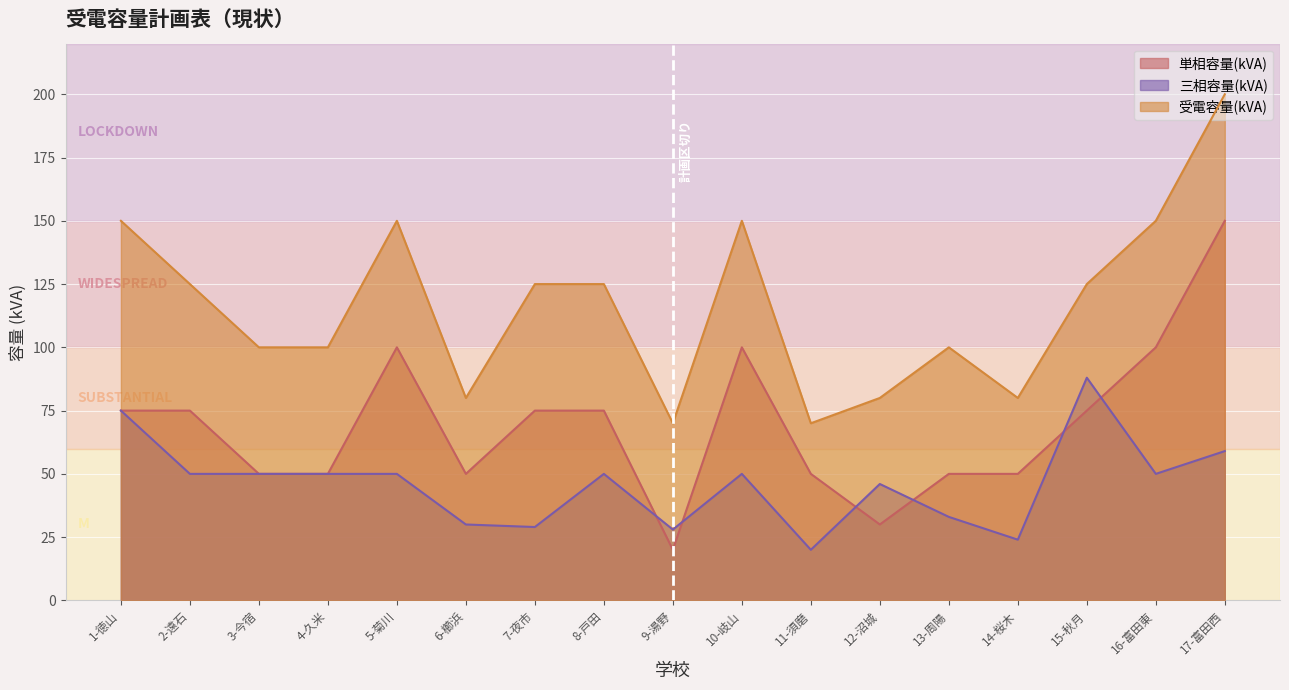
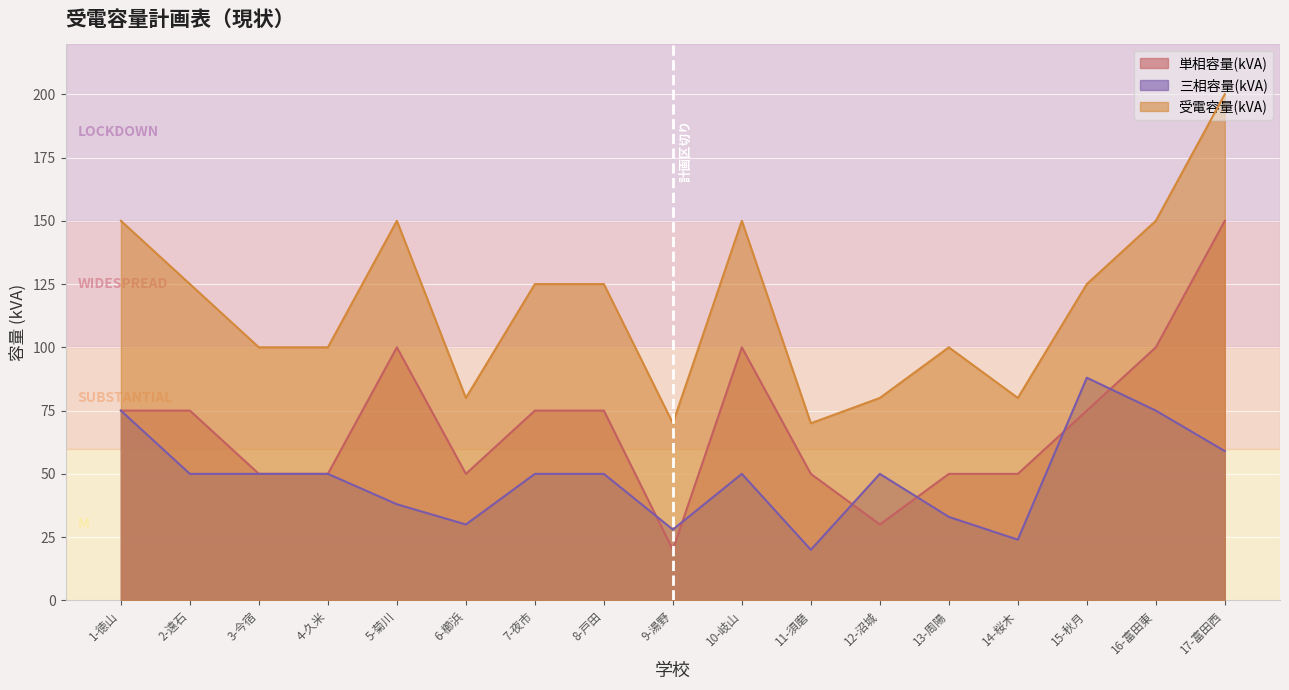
  {
    "三相容量(kVA)": {
      "2-遠石": 50,
-     "5-菊川": 50,
+     "5-菊川": 38,
      "6-櫛浜": 30,
-     "7-夜市": 29,
+     "7-夜市": 50,
      "8-戸田": 50,
      "9-湯野": 28,
      "10-岐山": 50,
      "11-須磨": 20,
-     "12-沼城": 46,
+     "12-沼城": 50,
      "13-周陽": 33,
      "14-桜木": 24,
      "15-秋月": 88,
-     "16-富田東": 50,
+     "16-富田東": 75,
      "17-富田西": 59
    }
  }
